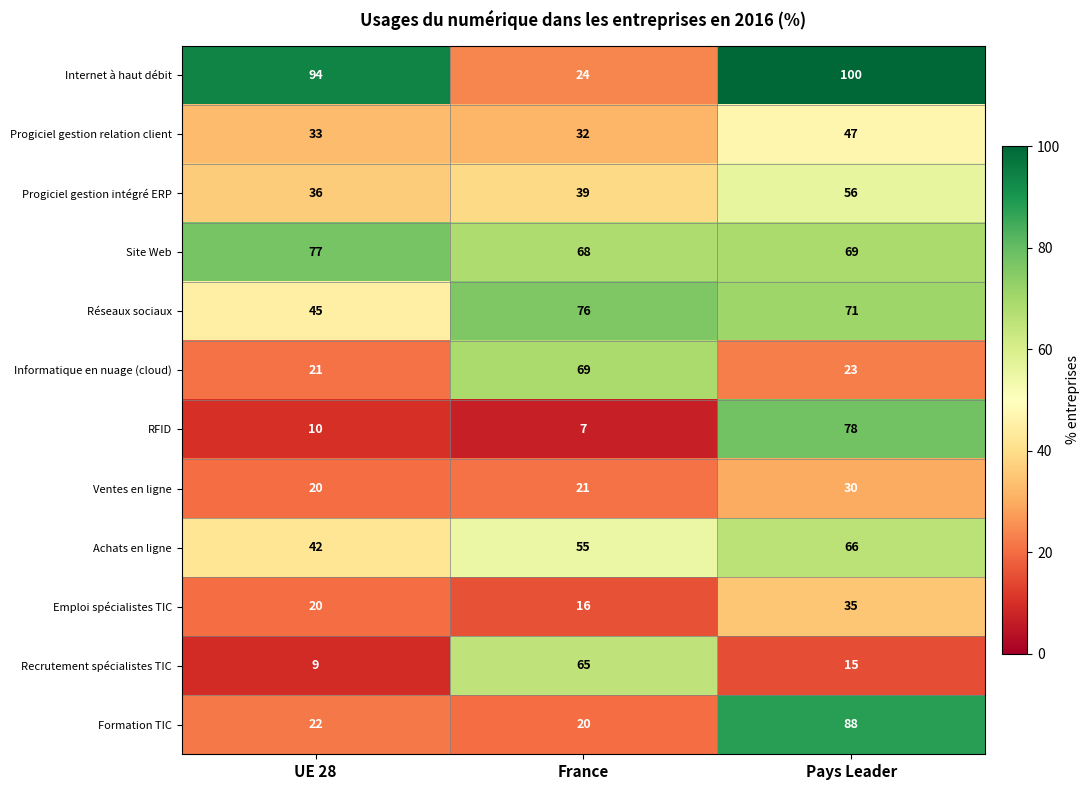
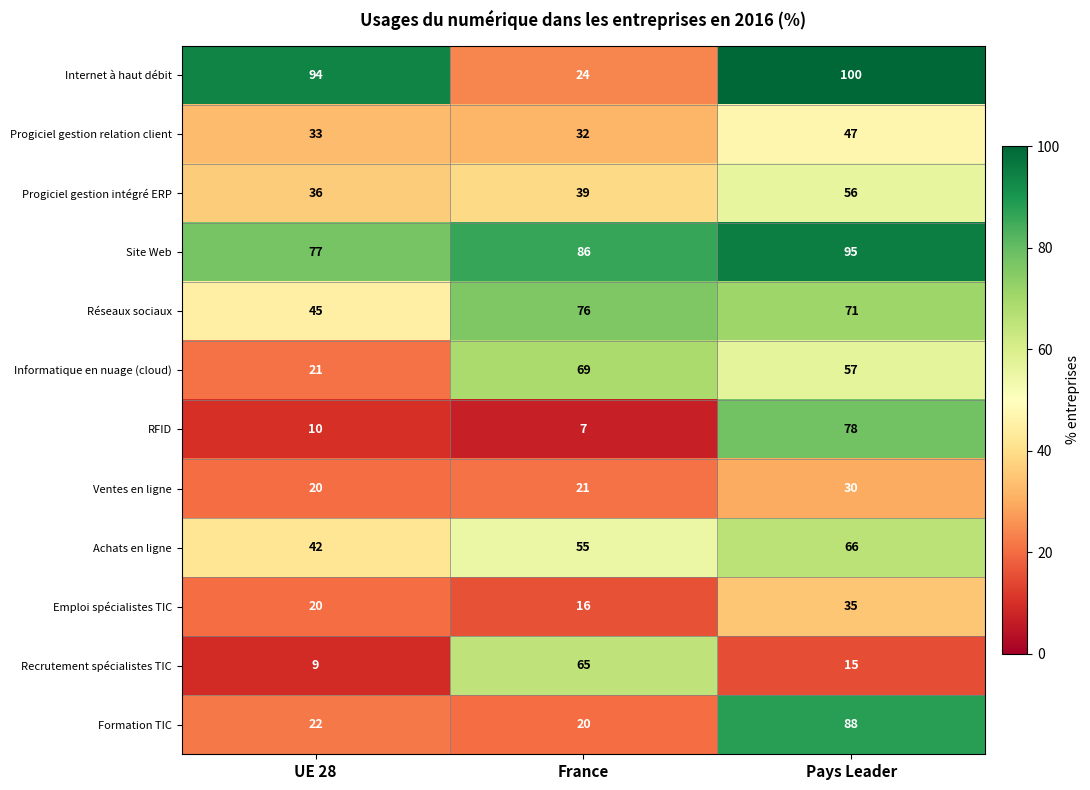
  {
    "Internet à haut débit": {
      "UE 28": 94,
      "France": 24,
      "Pays Leader": 100
    },
    "Progiciel gestion relation client": {
      "UE 28": 33,
      "France": 32,
      "Pays Leader": 47
    },
    "Progiciel gestion intégré ERP": {
      "UE 28": 36,
      "France": 39,
      "Pays Leader": 56
    },
    "Site Web": {
      "UE 28": 77,
-     "France": 68,
-     "Pays Leader": 69
+     "France": 86,
+     "Pays Leader": 95
    },
    "Réseaux sociaux": {
      "UE 28": 45,
      "France": 76,
      "Pays Leader": 71
    },
    "Informatique en nuage (cloud)": {
      "UE 28": 21,
      "France": 69,
-     "Pays Leader": 23
+     "Pays Leader": 57
    },
    "RFID": {
      "UE 28": 10,
      "France": 7,
      "Pays Leader": 78
    },
    "Ventes en ligne": {
      "UE 28": 20,
      "France": 21,
      "Pays Leader": 30
    },
    "Achats en ligne": {
      "UE 28": 42,
      "France": 55,
      "Pays Leader": 66
    },
    "Emploi spécialistes TIC": {
      "UE 28": 20,
      "France": 16,
      "Pays Leader": 35
    },
    "Recrutement spécialistes TIC": {
      "UE 28": 9,
      "France": 65,
      "Pays Leader": 15
    },
    "Formation TIC": {
      "UE 28": 22,
      "France": 20,
      "Pays Leader": 88
    }
  }
